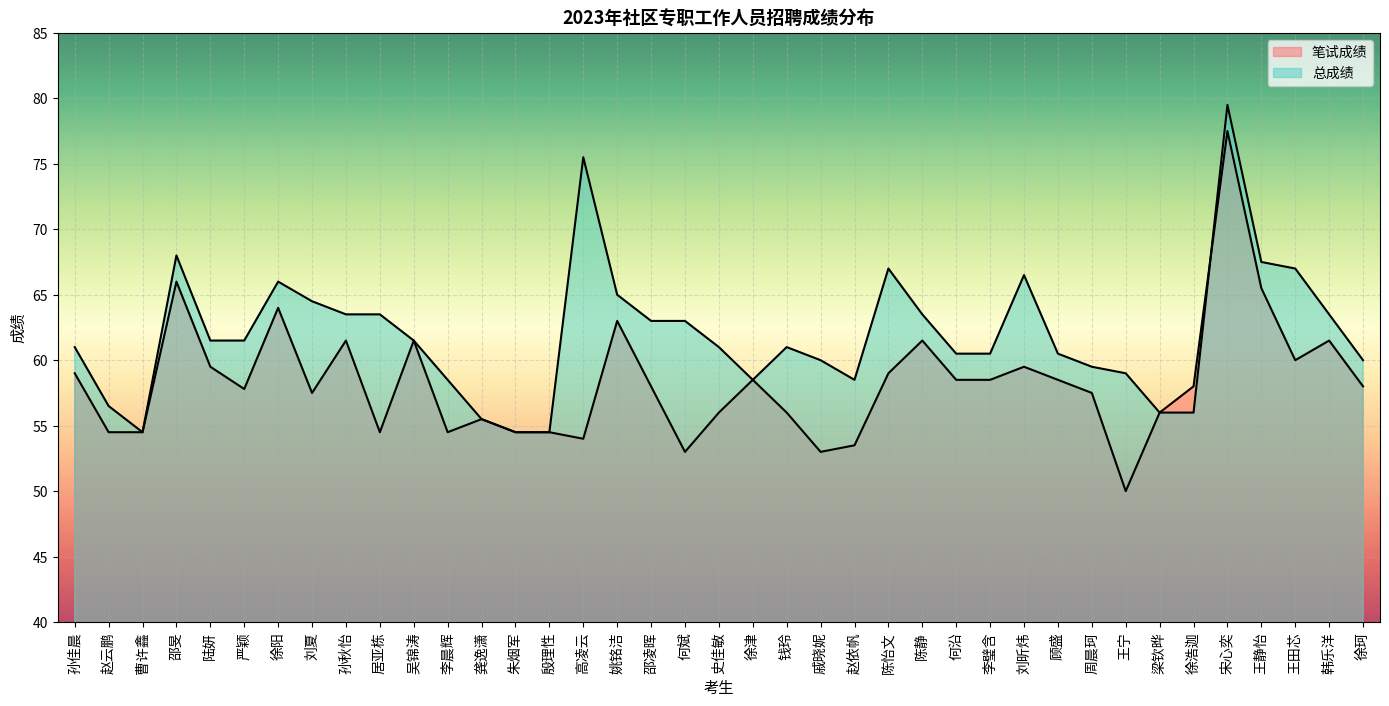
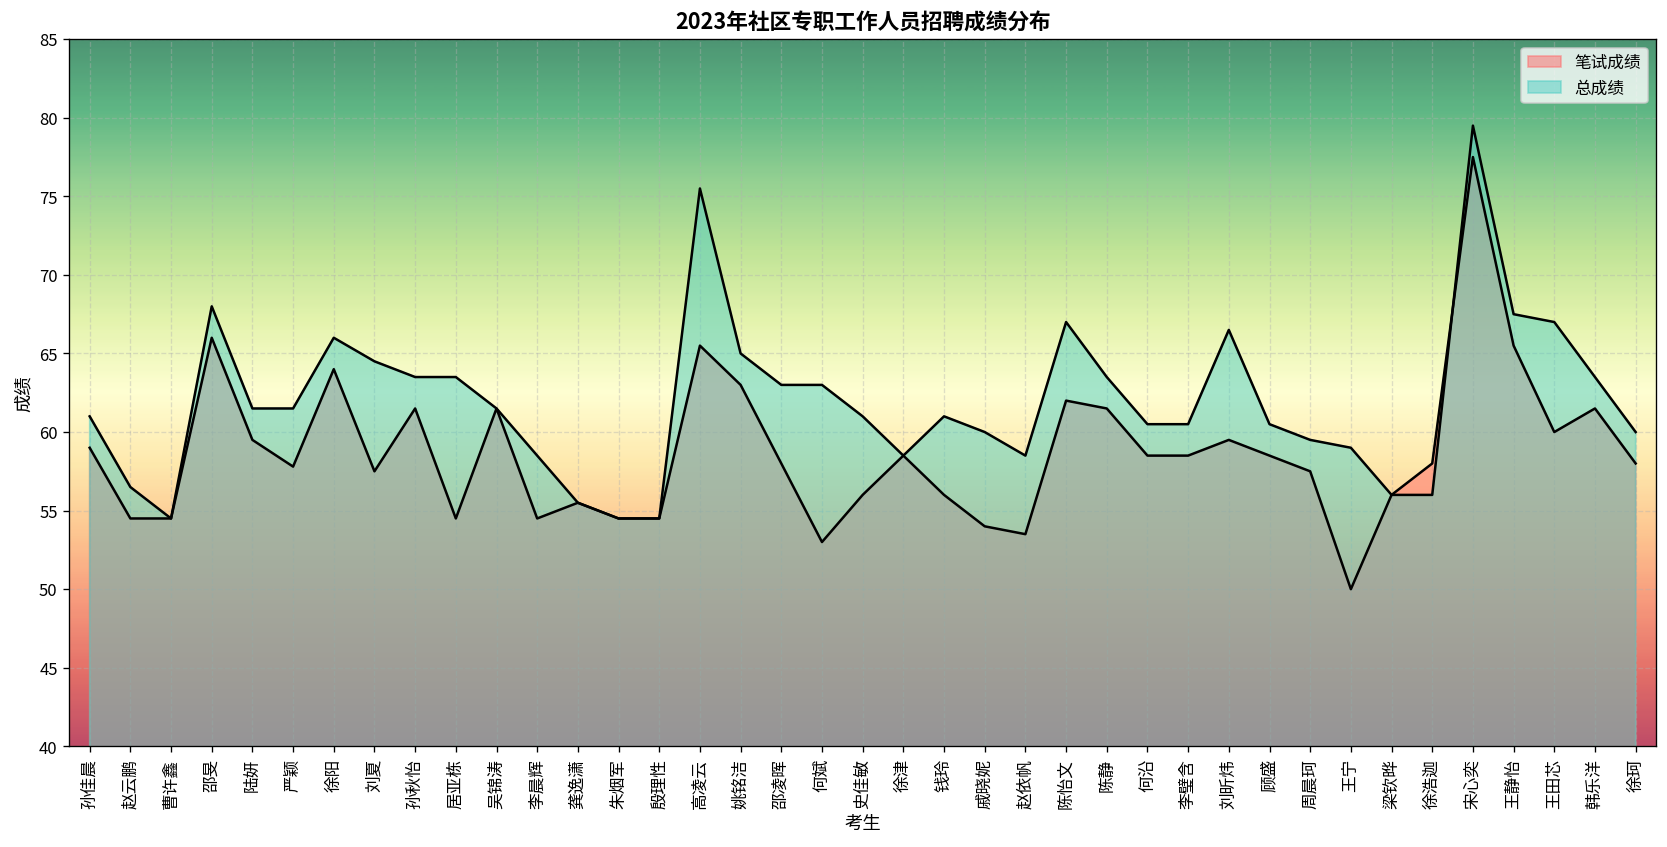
  {
    "笔试成绩": {
      "孙佳晨": 59.0,
      "赵云鹏": 54.5,
      "邵旻": 66.0,
      "陆妍": 59.5,
      "严颖": 57.8,
      "徐阳": 64.0,
      "刘夏": 57.5,
      "孙秋怡": 61.5,
      "居亚栋": 54.5,
      "李晨辉": 54.5,
-     "高凌云": 54.0,
+     "高凌云": 65.5,
      "姚铭洁": 63.0,
      "邵凌晖": 58.0,
      "何斌": 53.0,
      "史佳敏": 56.0,
      "钱玲": 56.0,
-     "戚晓妮": 53,
+     "戚晓妮": 54,
      "赵依帆": 53.5,
-     "陈怡文": 59,
+     "陈怡文": 62,
      "陈静": 61.5,
      "何沿": 58.5,
      "李璧含": 58.5,
      "刘昕炜": 59.5,
      "顾盛": 58.5,
      "周晨珂": 57.5,
      "王宁": 50.0,
      "徐浩迦": 58.0,
      "宋心奕": 77.5,
      "王静怡": 65.5,
      "王田芯": 60.0,
      "韩乐洋": 61.5,
      "徐珂": 58.0
    },
    "总成绩": {
      "孙佳晨": 61.0,
      "赵云鹏": 56.5,
      "邵旻": 68.0,
      "陆妍": 61.5,
      "严颖": 61.5,
      "徐阳": 66.0,
      "刘夏": 64.5,
      "孙秋怡": 63.5,
      "居亚栋": 63.5,
      "李晨辉": 58.5,
      "高凌云": 75.5,
      "姚铭洁": 65.0,
      "邵凌晖": 63.0,
      "何斌": 63.0,
      "史佳敏": 61.0,
      "钱玲": 61.0,
      "戚晓妮": 60.0,
      "赵依帆": 58.5,
      "陈怡文": 67.0,
      "陈静": 63.5,
      "何沿": 60.5,
      "李璧含": 60.5,
      "刘昕炜": 66.5,
      "顾盛": 60.5,
      "周晨珂": 59.5,
      "王宁": 59.0,
      "徐浩迦": 56.0,
      "宋心奕": 79.5,
      "王静怡": 67.5,
      "王田芯": 67.0,
      "韩乐洋": 63.5,
      "徐珂": 60.0
    }
  }
